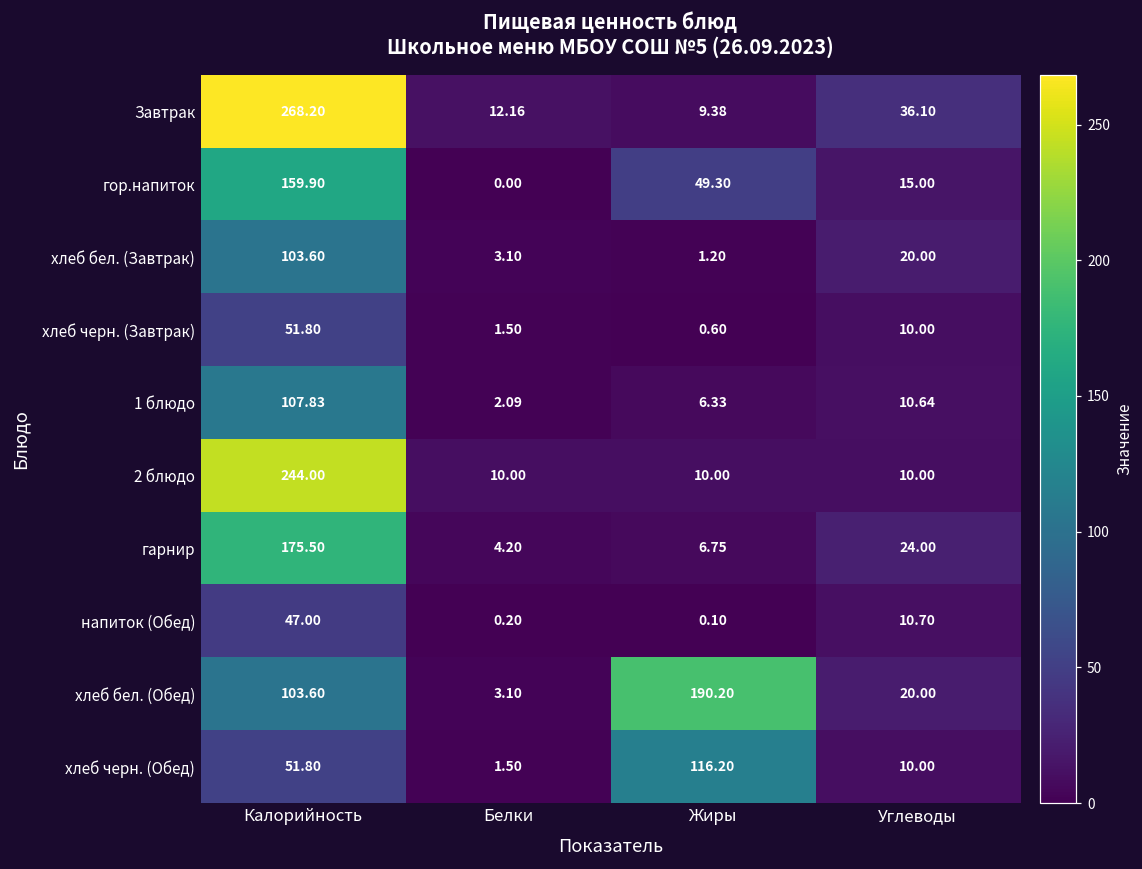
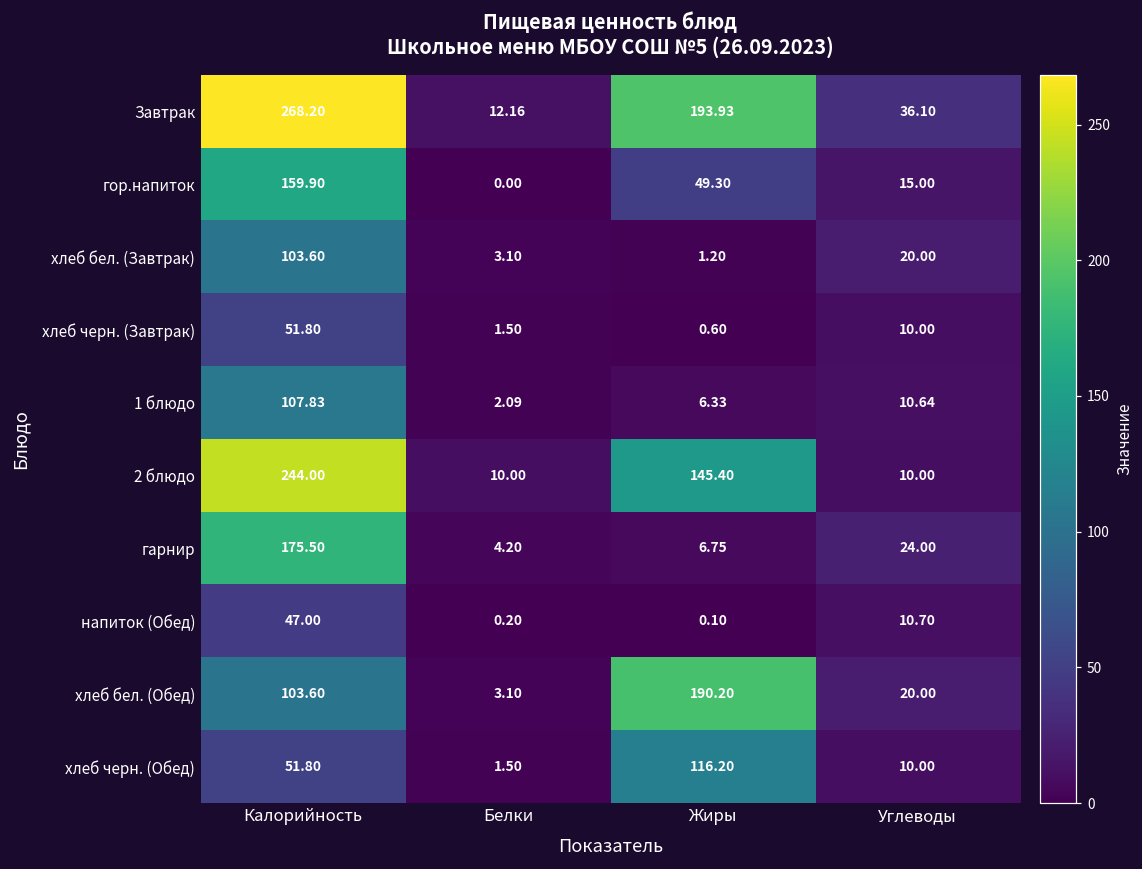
  {
    "Завтрак": {
      "Калорийность": 268.20,
      "Белки": 12.16,
-     "Жиры": 9.38,
+     "Жиры": 193.93,
      "Углеводы": 36.10
    },
    "гор.напиток": {
      "Калорийность": 159.90,
      "Белки": 0.00,
      "Жиры": 49.30,
      "Углеводы": 15.00
    },
    "хлеб бел. (Завтрак)": {
      "Калорийность": 103.60,
      "Белки": 3.10,
      "Жиры": 1.20,
      "Углеводы": 20.00
    },
    "хлеб черн. (Завтрак)": {
      "Калорийность": 51.80,
      "Белки": 1.50,
      "Жиры": 0.60,
      "Углеводы": 10.00
    },
    "1 блюдо": {
      "Калорийность": 107.83,
      "Белки": 2.09,
      "Жиры": 6.33,
      "Углеводы": 10.64
    },
    "2 блюдо": {
      "Калорийность": 244.00,
      "Белки": 10.00,
-     "Жиры": 10.00,
+     "Жиры": 145.40,
      "Углеводы": 10.00
    },
    "гарнир": {
      "Калорийность": 175.50,
      "Белки": 4.20,
      "Жиры": 6.75,
      "Углеводы": 24.00
    },
    "напиток (Обед)": {
      "Калорийность": 47.00,
      "Белки": 0.20,
      "Жиры": 0.10,
      "Углеводы": 10.70
    },
    "хлеб бел. (Обед)": {
      "Калорийность": 103.60,
      "Белки": 3.10,
      "Жиры": 190.20,
      "Углеводы": 20.00
    },
    "хлеб черн. (Обед)": {
      "Калорийность": 51.80,
      "Белки": 1.50,
      "Жиры": 116.20,
      "Углеводы": 10.00
    }
  }
